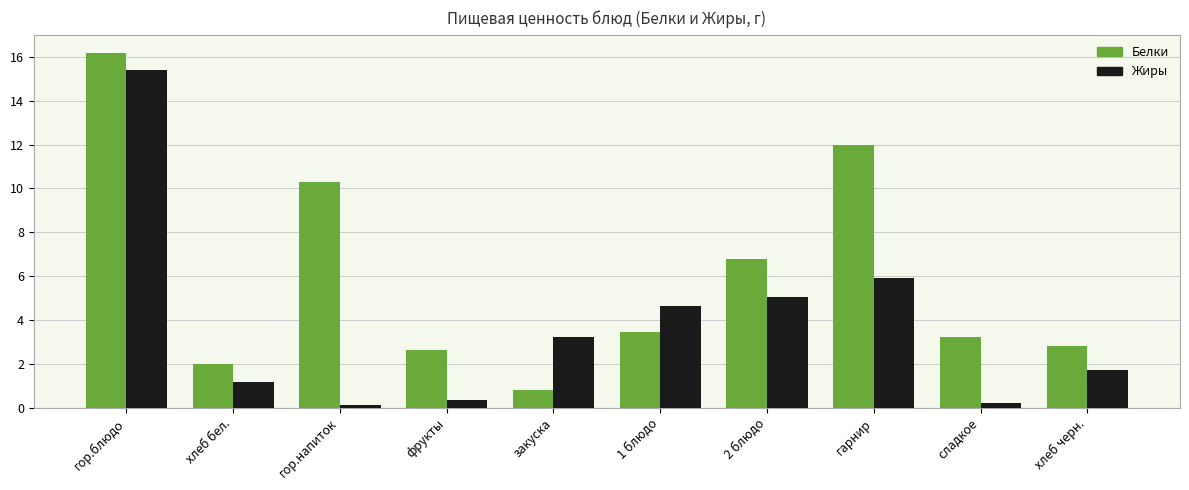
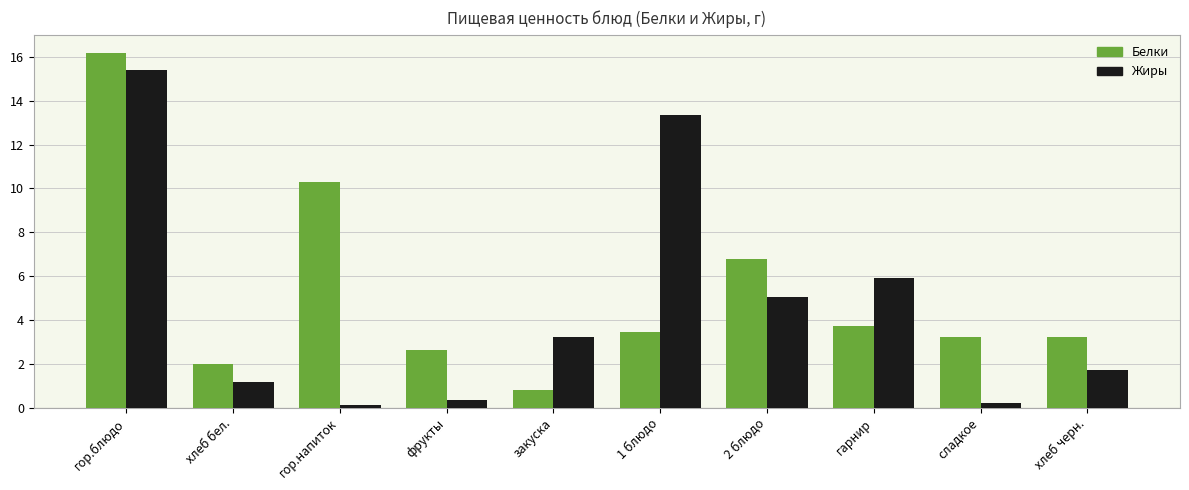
  {
    "Белки": {
      "гор.блюдо": 16.2,
      "хлеб бел.": 2.0,
      "гор.напиток": 10.3,
      "фрукты": 2.6,
      "закуска": 0.8,
      "1 блюдо": 3.5,
      "2 блюдо": 6.8,
-     "гарнир": 12.0,
+     "гарнир": 3.7,
      "сладкое": 3.2,
-     "хлеб черн.": 2.8
+     "хлеб черн.": 3.2
    },
    "Жиры": {
      "гор.блюдо": 15.4,
      "хлеб бел.": 1.2,
      "фрукты": 0.3,
      "закуска": 3.2,
-     "1 блюдо": 4.6,
+     "1 блюдо": 13.4,
      "2 блюдо": 5.0,
      "гарнир": 5.9,
      "сладкое": 0.2,
      "хлеб черн.": 1.7
    }
  }
